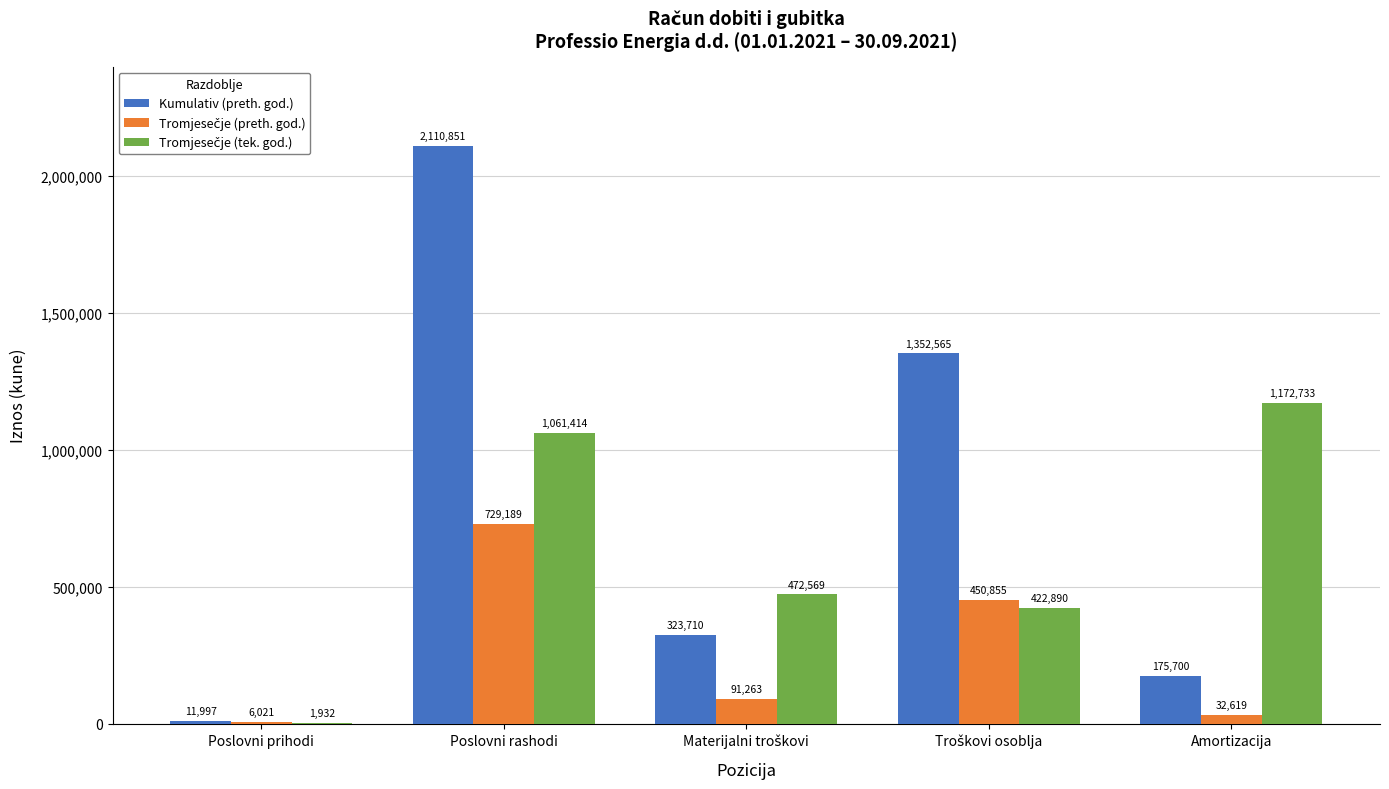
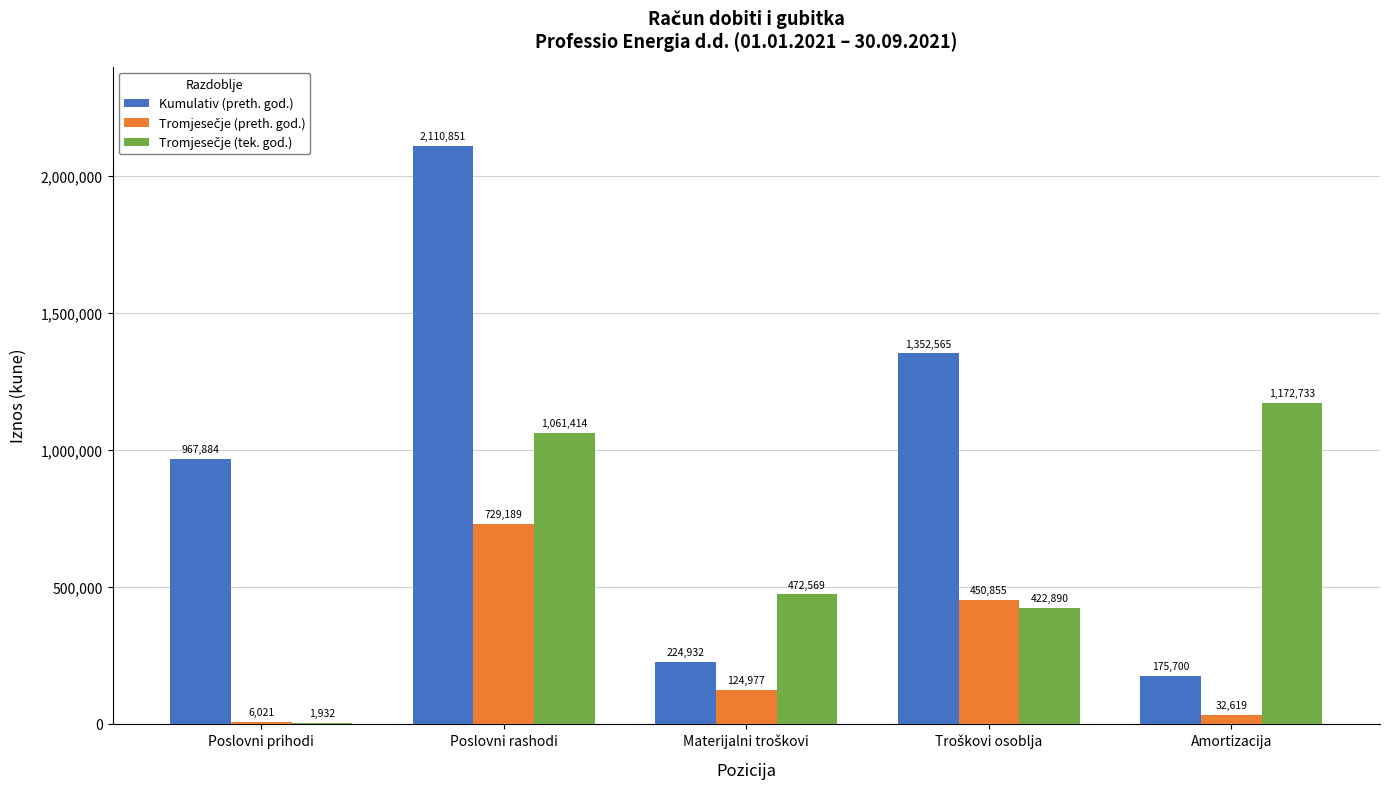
  {
    "Kumulativ (preth. god.)": {
-     "Poslovni prihodi": "11,997",
+     "Poslovni prihodi": "967,884",
      "Poslovni rashodi": "2,110,851",
-     "Materijalni troškovi": "323,710",
+     "Materijalni troškovi": "224,932",
      "Troškovi osoblja": "1,352,565",
      "Amortizacija": "175,700"
    },
    "Tromjesečje (preth. god.)": {
      "Poslovni prihodi": "6,021",
      "Poslovni rashodi": "729,189",
-     "Materijalni troškovi": "91,263",
+     "Materijalni troškovi": "124,977",
      "Troškovi osoblja": "450,855",
      "Amortizacija": "32,619"
    },
    "Tromjesečje (tek. god.)": {
      "Poslovni prihodi": "1,932",
      "Poslovni rashodi": "1,061,414",
      "Materijalni troškovi": "472,569",
      "Troškovi osoblja": "422,890",
      "Amortizacija": "1,172,733"
    }
  }
